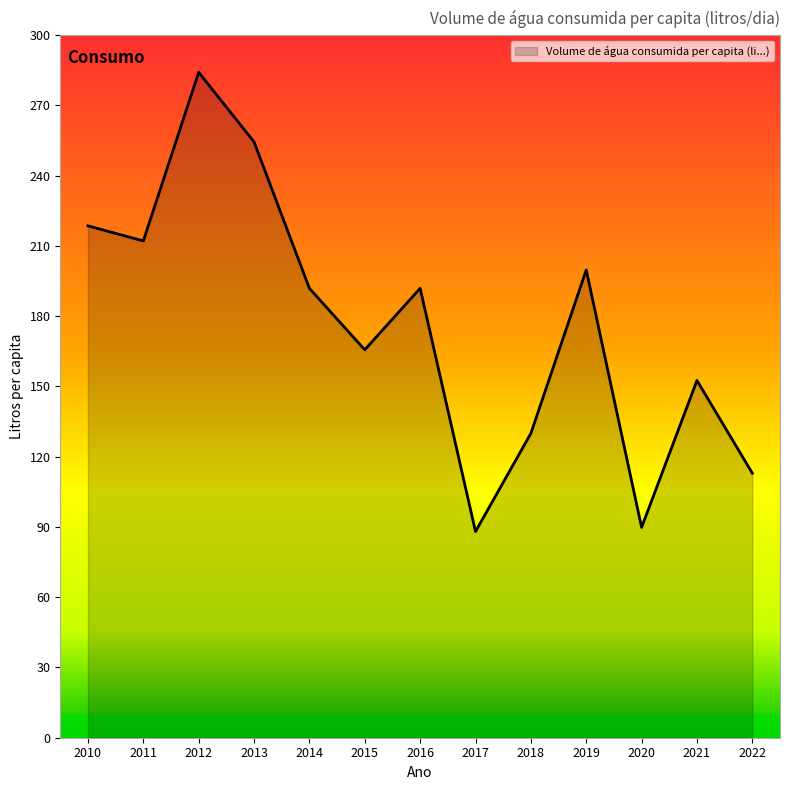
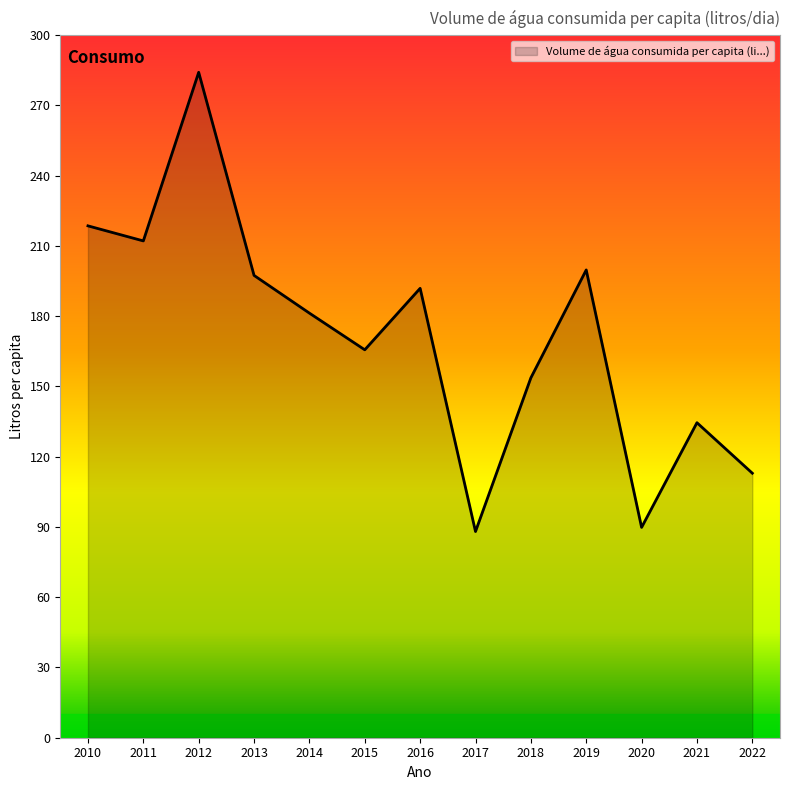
  {
    "2010": 219,
    "2011": 212,
    "2012": 284,
-   "2013": 254,
-   "2014": 192,
+   "2013": 197,
+   "2014": 181,
    "2015": 166,
    "2016": 192,
    "2017": 88,
-   "2018": 130,
+   "2018": 154,
    "2019": 200,
    "2020": 90,
-   "2021": 153,
+   "2021": 135,
    "2022": 113
  }
